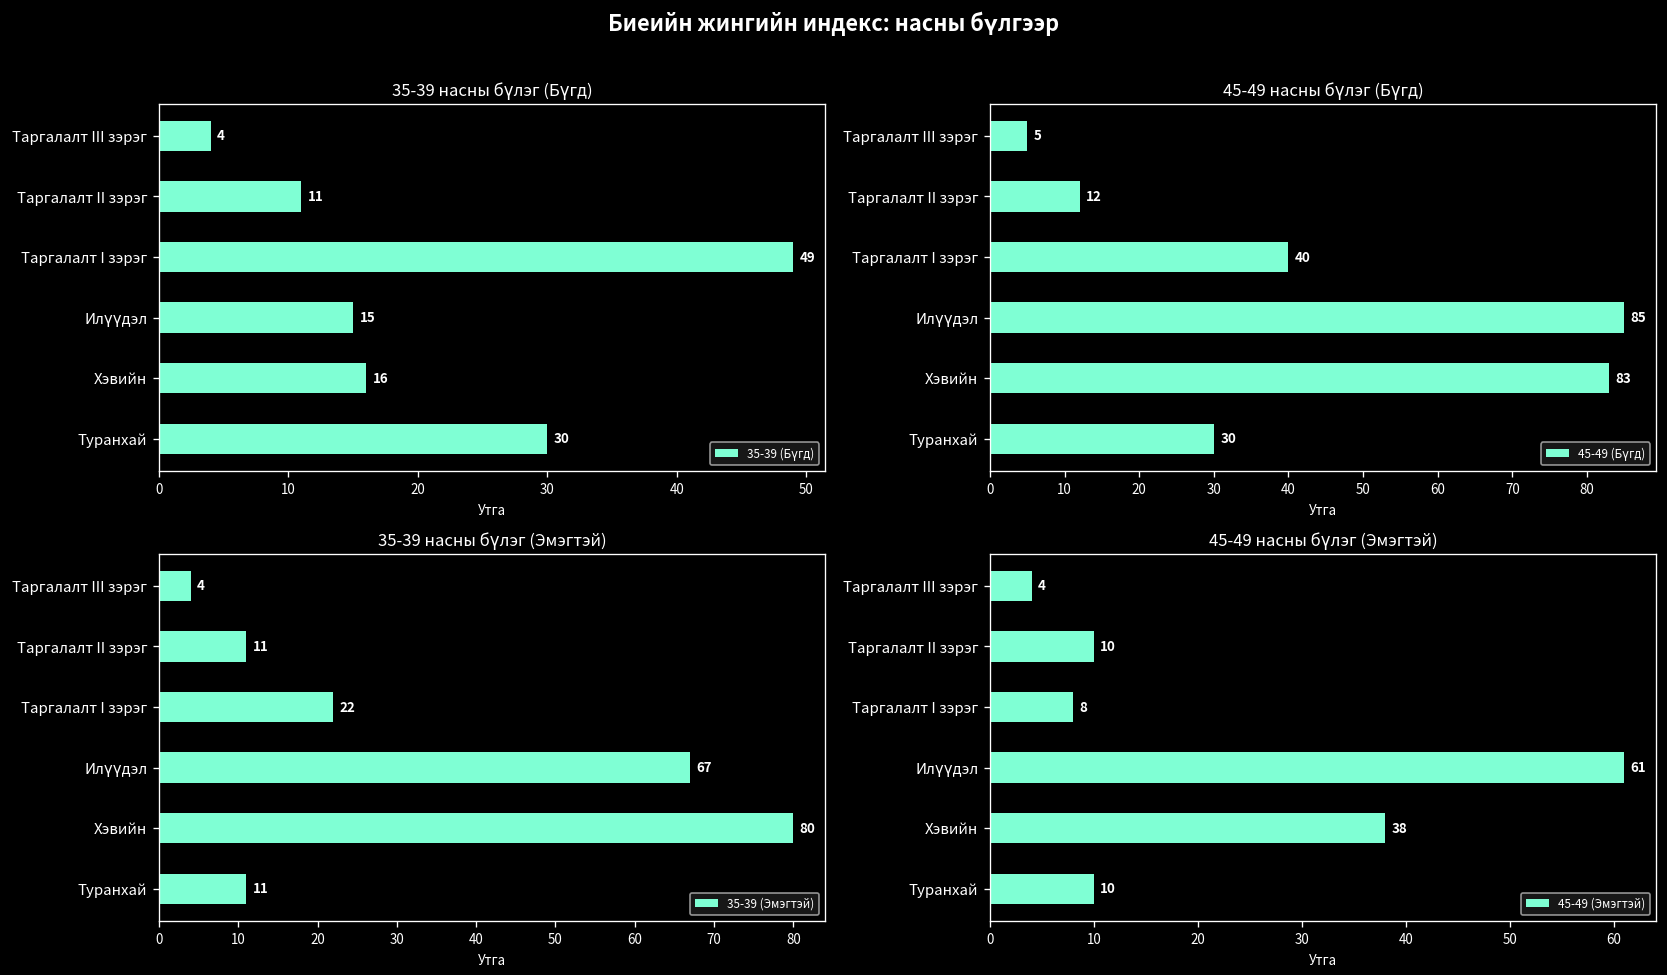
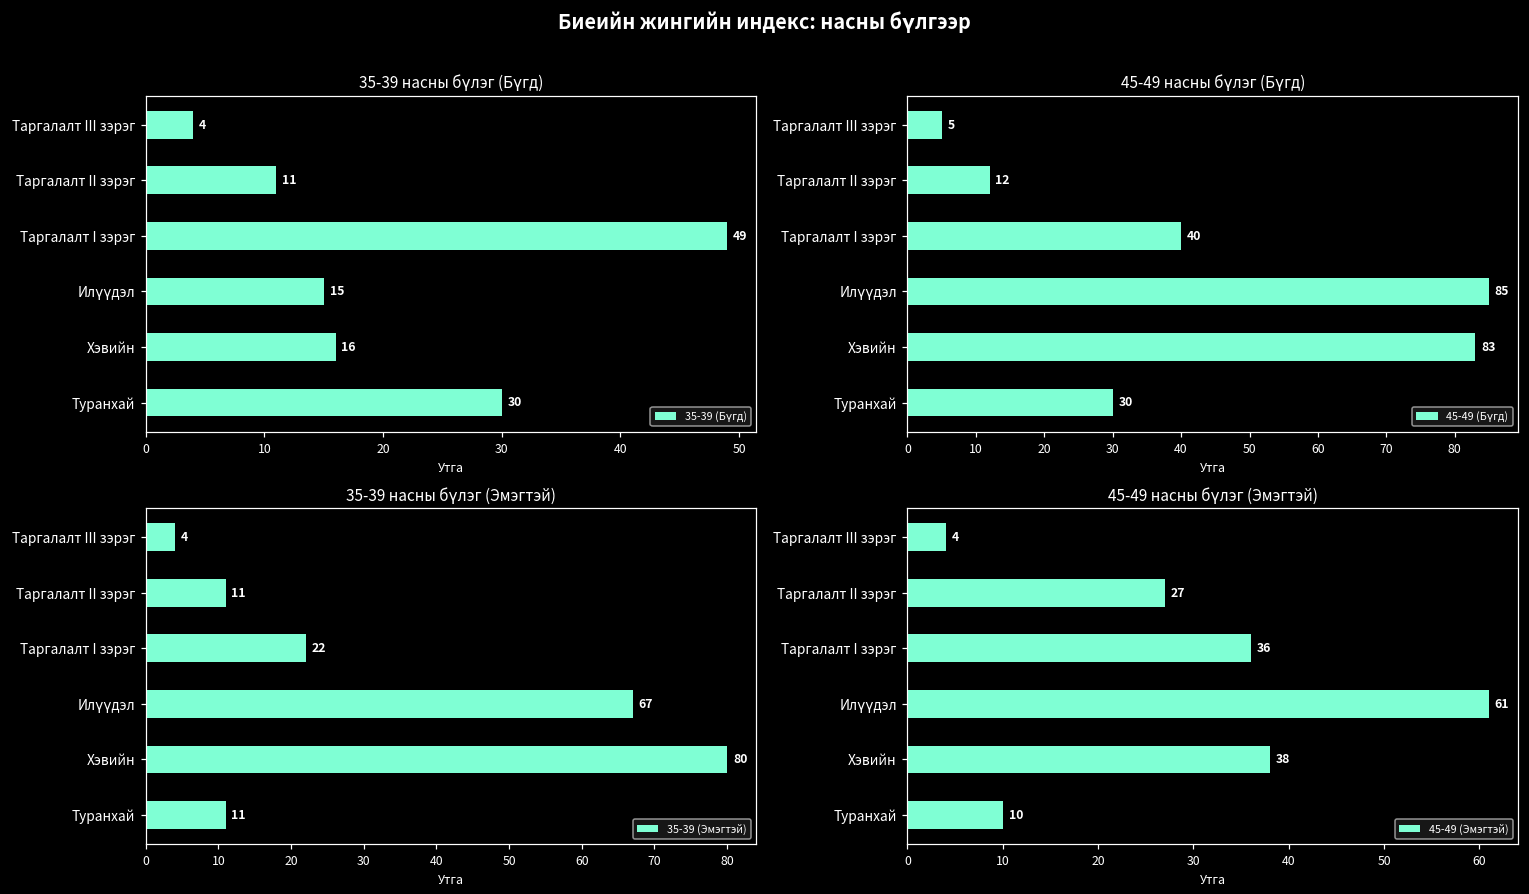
  {
    "35-39 насны бүлэг (Бүгд)": {
      "Таргалалт III зэрэг": 4,
      "Таргалалт II зэрэг": 11,
      "Таргалалт I зэрэг": 49,
      "Илүүдэл": 15,
      "Хэвийн": 16,
      "Туранхай": 30
    },
    "45-49 насны бүлэг (Бүгд)": {
      "Таргалалт III зэрэг": 5,
      "Таргалалт II зэрэг": 12,
      "Таргалалт I зэрэг": 40,
      "Илүүдэл": 85,
      "Хэвийн": 83,
      "Туранхай": 30
    },
    "35-39 насны бүлэг (Эмэгтэй)": {
      "Таргалалт III зэрэг": 4,
      "Таргалалт II зэрэг": 11,
      "Таргалалт I зэрэг": 22,
      "Илүүдэл": 67,
      "Хэвийн": 80,
      "Туранхай": 11
    },
    "45-49 насны бүлэг (Эмэгтэй)": {
      "Таргалалт III зэрэг": 4,
-     "Таргалалт II зэрэг": 10,
-     "Таргалалт I зэрэг": 8,
+     "Таргалалт II зэрэг": 27,
+     "Таргалалт I зэрэг": 36,
      "Илүүдэл": 61,
      "Хэвийн": 38,
      "Туранхай": 10
    }
  }
